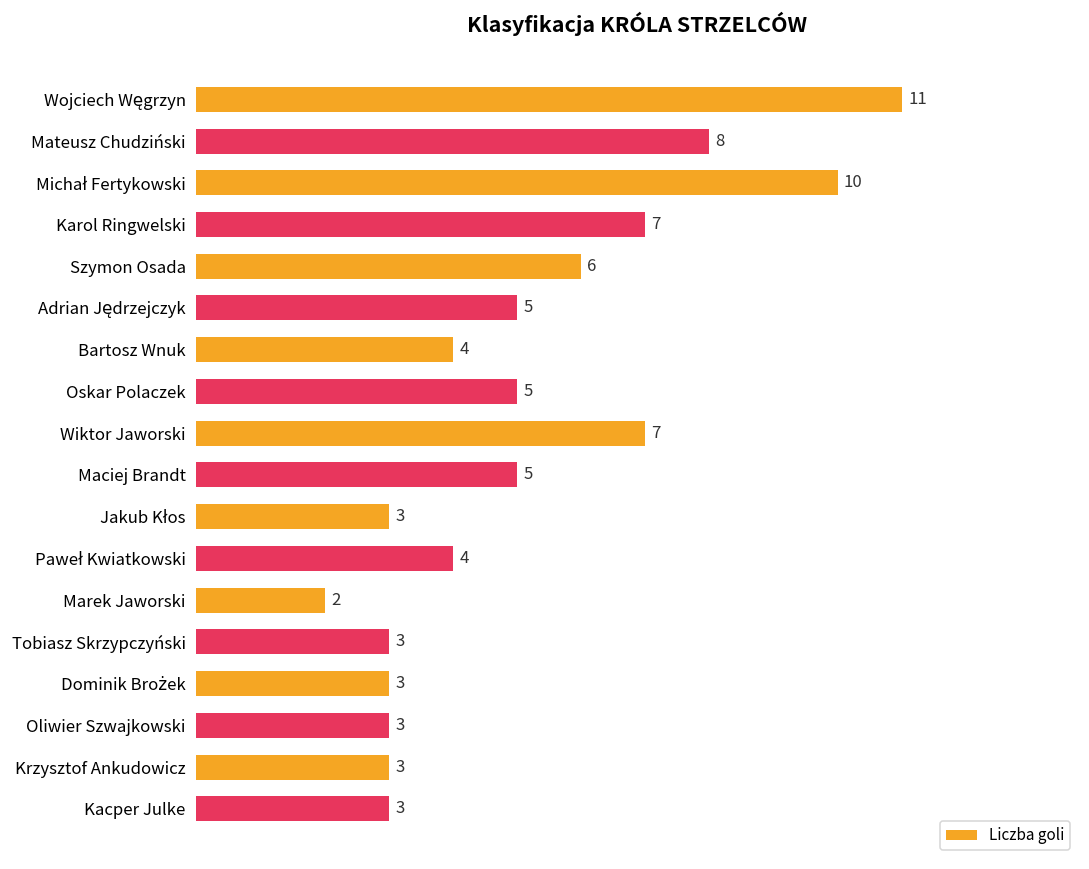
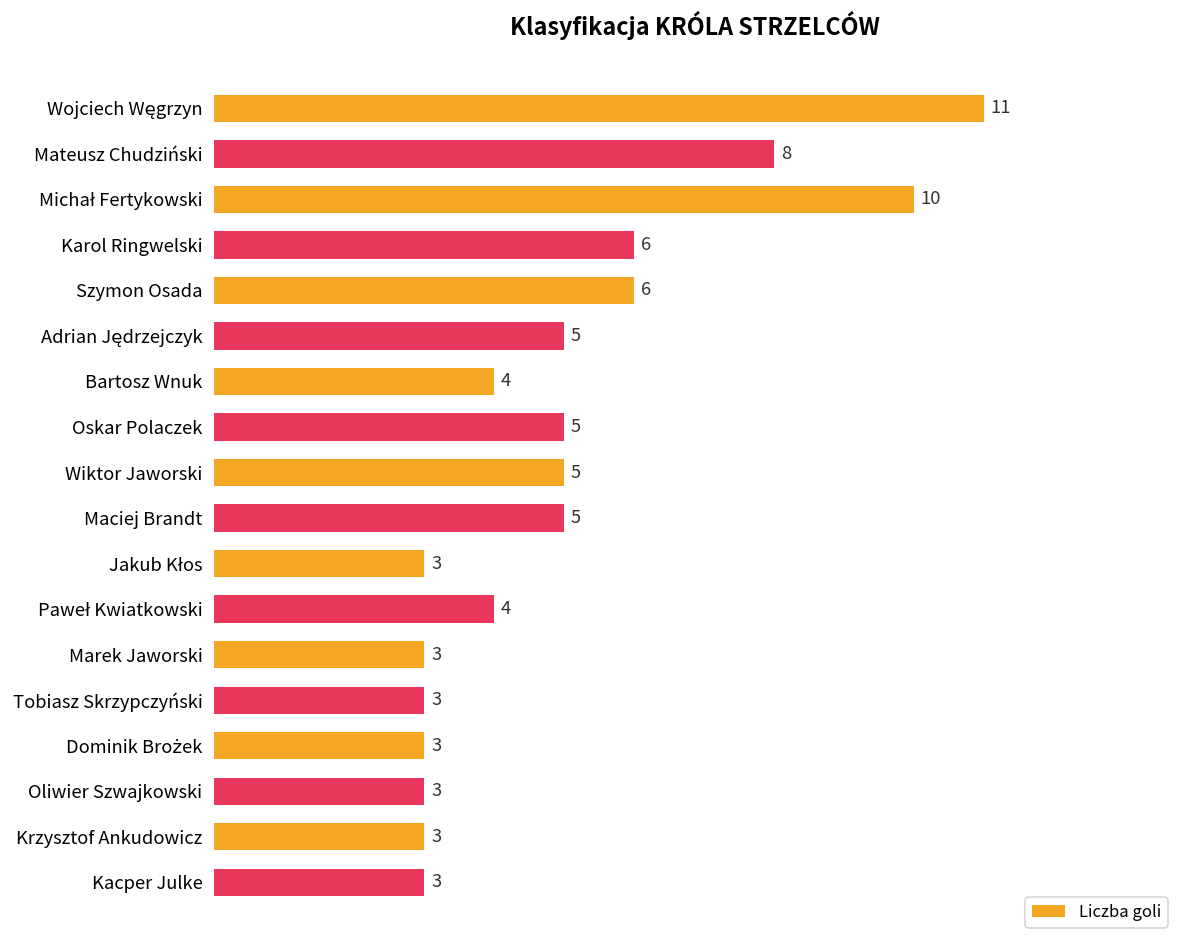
  {
    "Wojciech Węgrzyn": 11,
    "Mateusz Chudziński": 8,
    "Michał Fertykowski": 10,
-   "Karol Ringwelski": 7,
+   "Karol Ringwelski": 6,
    "Szymon Osada": 6,
    "Adrian Jędrzejczyk": 5,
    "Bartosz Wnuk": 4,
    "Oskar Polaczek": 5,
-   "Wiktor Jaworski": 7,
+   "Wiktor Jaworski": 5,
    "Maciej Brandt": 5,
    "Jakub Kłos": 3,
    "Paweł Kwiatkowski": 4,
-   "Marek Jaworski": 2,
+   "Marek Jaworski": 3,
    "Tobiasz Skrzypczyński": 3,
    "Dominik Brożek": 3,
    "Oliwier Szwajkowski": 3,
    "Krzysztof Ankudowicz": 3,
    "Kacper Julke": 3
  }
